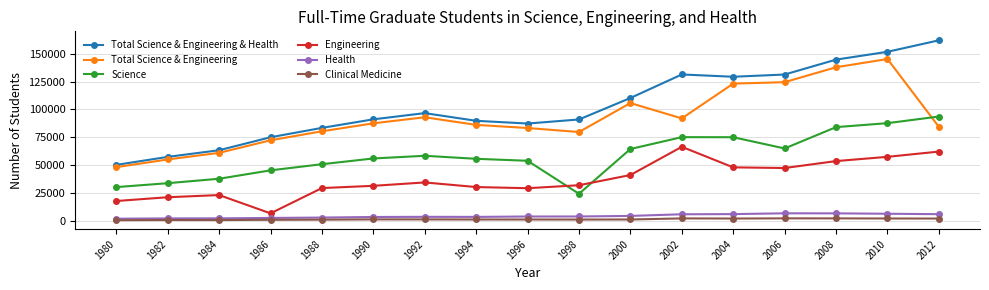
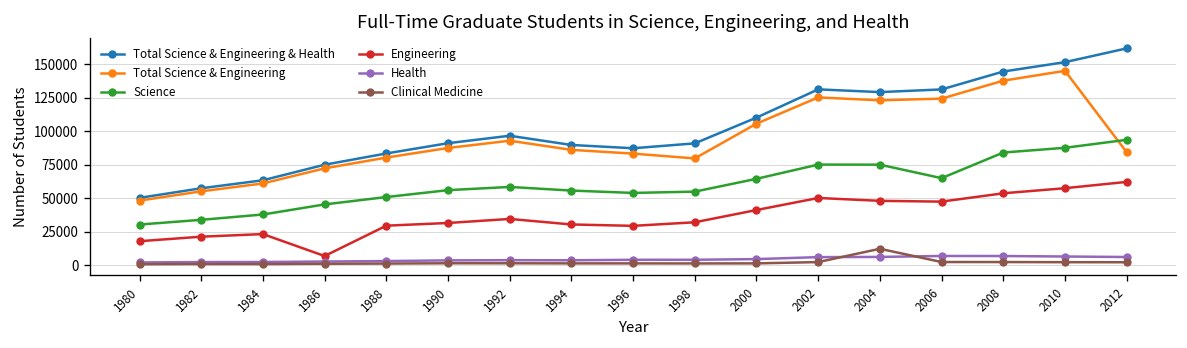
  {
    "Total Science & Engineering & Health": {
      "1982": 57000,
      "1984": 63000,
      "1986": 75000,
      "1988": 83000,
      "1990": 91000,
      "1992": 97000,
      "1994": 90000,
      "1996": 87000,
      "1998": 91000,
      "2000": 110000,
      "2002": 131000,
      "2004": 129000,
      "2006": 131000,
      "2008": 145000,
      "2010": 152000,
      "2012": 162000
    },
    "Total Science & Engineering": {
      "1982": 55000,
      "1984": 61000,
      "1986": 72000,
      "1988": 80000,
      "1990": 88000,
      "1992": 93000,
      "1994": 86000,
      "1996": 83000,
      "1998": 80000,
      "2000": 106000,
-     "2002": 92000,
+     "2002": 125000,
      "2004": 123000,
      "2006": 124000,
      "2008": 138000,
      "2010": 145000,
      "2012": 84000
    },
    "Science": {
      "1980": 30000,
      "1982": 34000,
      "1984": 38000,
      "1986": 45000,
      "1988": 51000,
      "1990": 56000,
      "1992": 58000,
      "1994": 56000,
      "1996": 54000,
-     "1998": 24000,
+     "1998": 55000,
      "2000": 65000,
      "2002": 75000,
      "2004": 75000,
      "2006": 65000,
      "2008": 84000,
      "2010": 88000,
      "2012": 94000
    },
    "Engineering": {
      "1980": 18000,
      "1982": 21000,
      "1984": 23000,
      "1986": 7000,
      "1988": 30000,
      "1990": 32000,
      "1992": 35000,
      "1994": 30000,
      "1996": 29000,
      "1998": 32000,
      "2000": 41000,
-     "2002": 67000,
+     "2002": 50000,
      "2004": 48000,
      "2006": 47000,
      "2008": 54000,
      "2010": 58000,
      "2012": 62000
    },
    "Health": {
      "1992": 4000,
      "1994": 4000,
      "1996": 4000,
      "1998": 4000,
      "2000": 5000,
      "2002": 6000,
      "2004": 6000,
      "2006": 7000,
      "2008": 7000,
      "2010": 6000,
      "2012": 6000
    },
    "Clinical Medicine": {
      "1992": 1000,
      "1994": 1000,
      "1996": 1000,
      "1998": 1000,
      "2000": 1000,
      "2002": 2000,
-     "2004": 2000,
+     "2004": 12000,
      "2006": 2000,
      "2008": 2000,
      "2010": 2000,
      "2012": 2000
    }
  }
